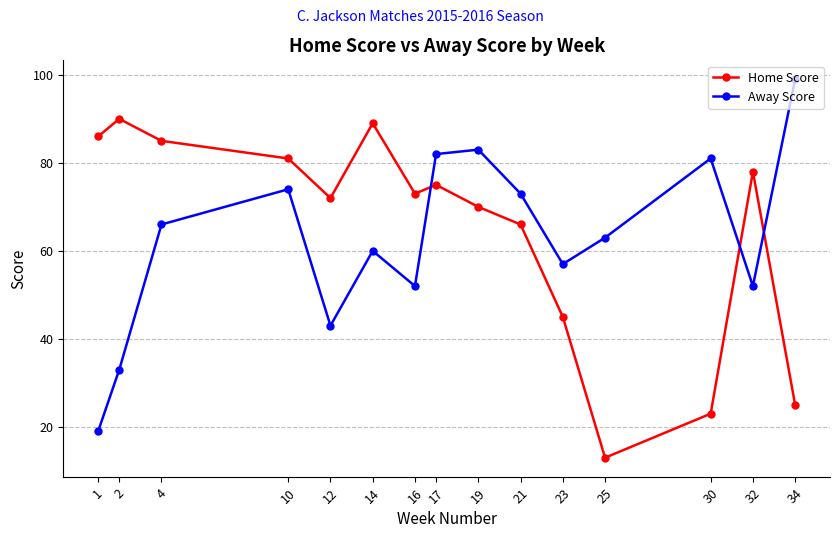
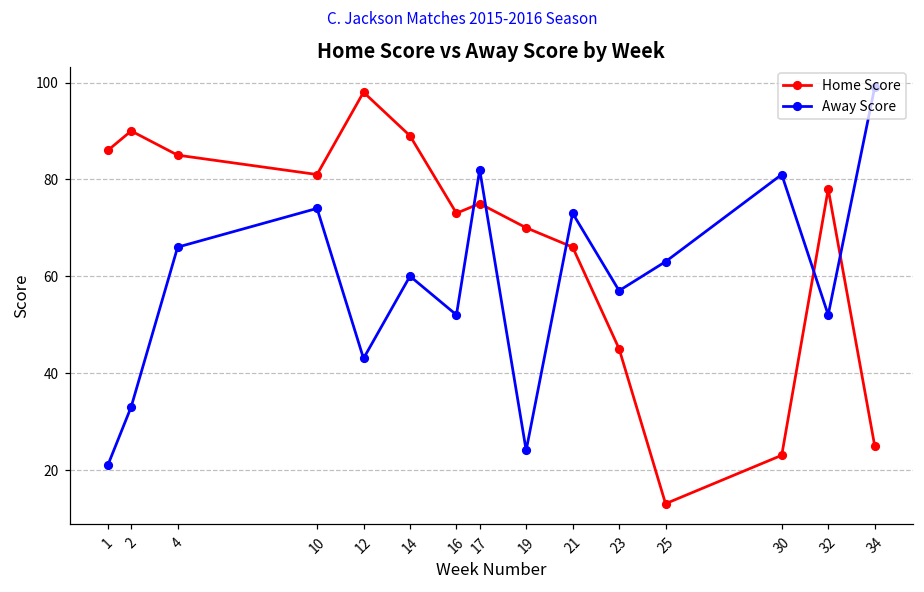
  {
    "Home Score": {
      "1": 86,
      "2": 90,
      "4": 85,
      "10": 81,
-     "12": 72,
+     "12": 98,
      "14": 89,
      "16": 73,
      "17": 75,
      "19": 70,
      "21": 66,
      "23": 45,
      "25": 13,
      "30": 23,
      "32": 78,
      "34": 25
    },
    "Away Score": {
-     "1": 19,
+     "1": 21,
      "2": 33,
      "4": 66,
      "10": 74,
      "12": 43,
      "14": 60,
      "16": 52,
      "17": 82,
-     "19": 83,
+     "19": 24,
      "21": 73,
      "23": 57,
      "25": 63,
      "30": 81,
      "32": 52
    }
  }
